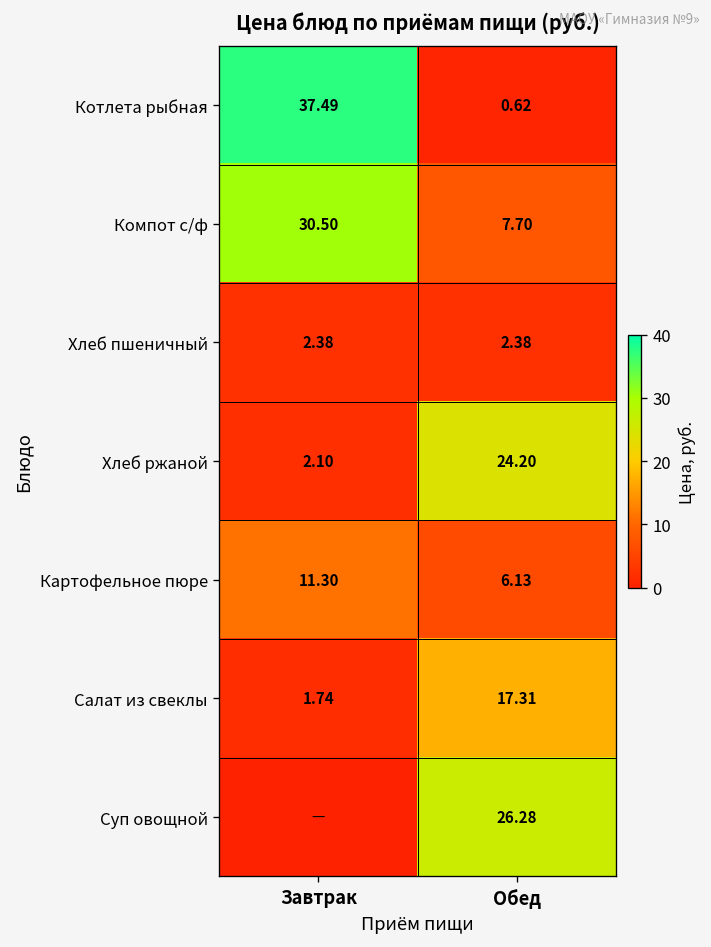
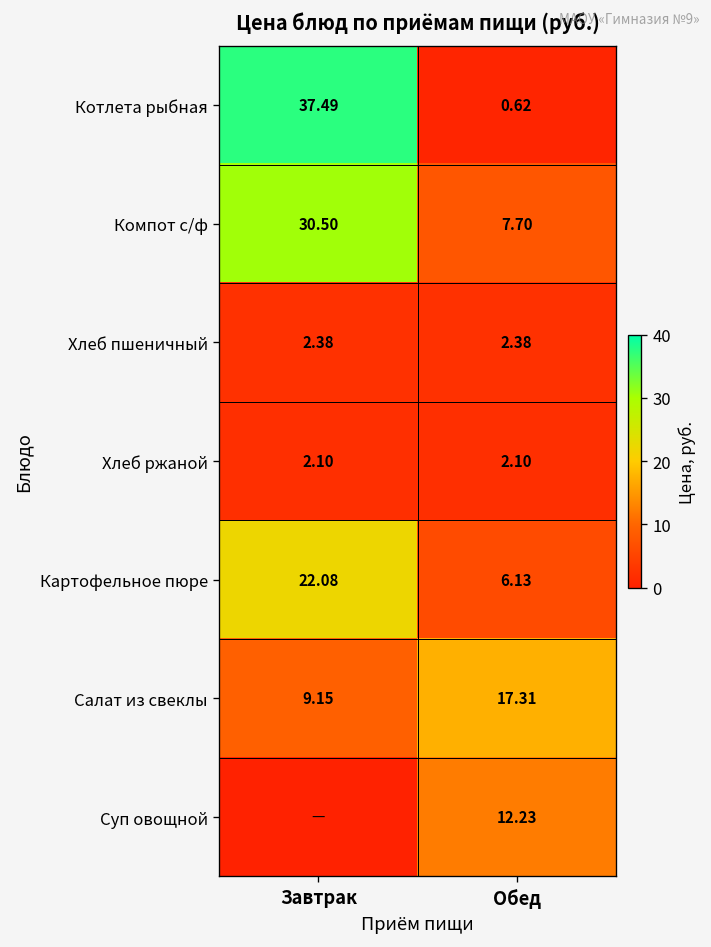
  {
    "Котлета рыбная": {
      "Завтрак": 37.49,
      "Обед": 0.62
    },
    "Компот с/ф": {
      "Завтрак": 30.50,
      "Обед": 7.70
    },
    "Хлеб пшеничный": {
      "Завтрак": 2.38,
      "Обед": 2.38
    },
    "Хлеб ржаной": {
      "Завтрак": 2.10,
-     "Обед": 24.20
+     "Обед": 2.10
    },
    "Картофельное пюре": {
-     "Завтрак": 11.30,
+     "Завтрак": 22.08,
      "Обед": 6.13
    },
    "Салат из свеклы": {
-     "Завтрак": 1.74,
+     "Завтрак": 9.15,
      "Обед": 17.31
    },
    "Суп овощной": {
-     "Обед": 26.28
+     "Обед": 12.23
    }
  }
